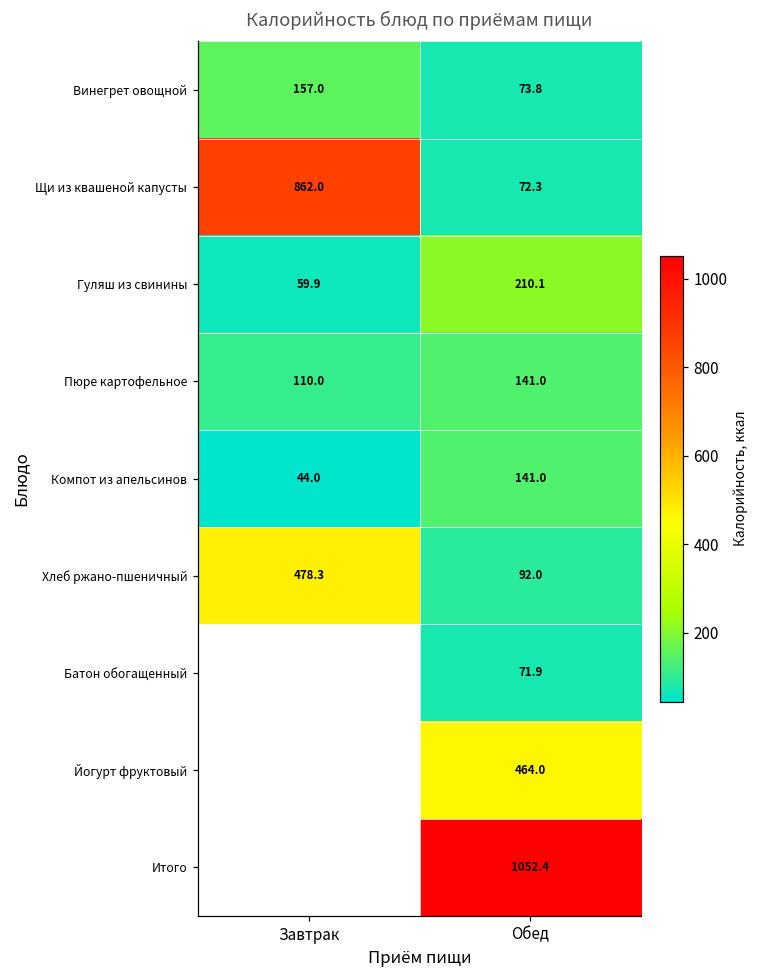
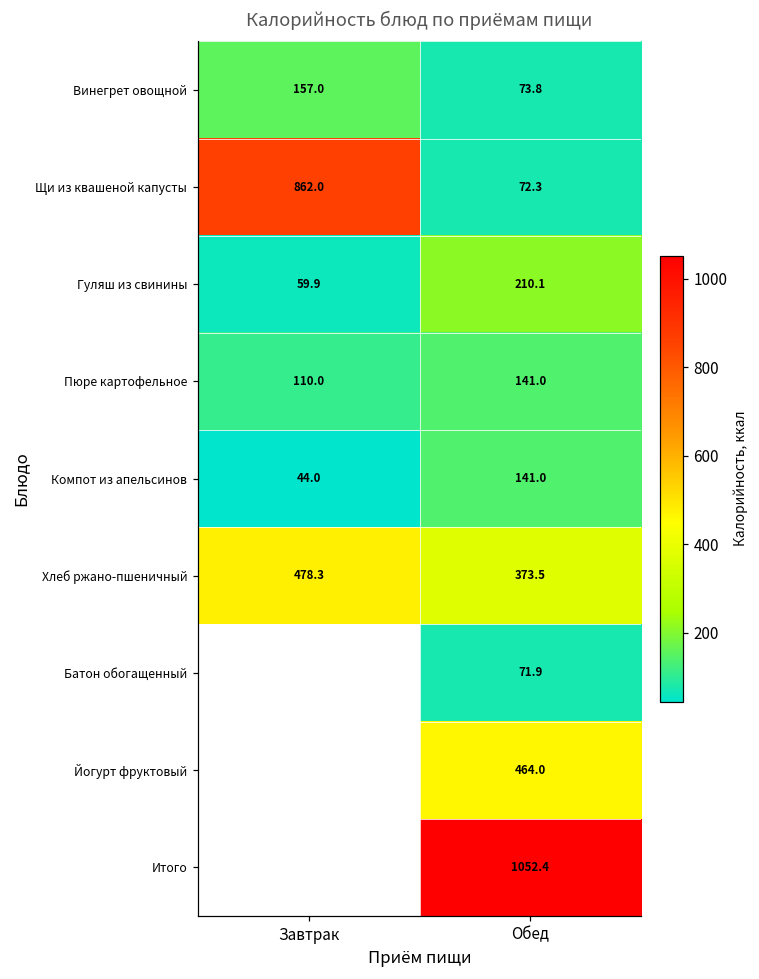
  {
    "Винегрет овощной": {
      "Завтрак": 157.0,
      "Обед": 73.8
    },
    "Щи из квашеной капусты": {
      "Завтрак": 862.0,
      "Обед": 72.3
    },
    "Гуляш из свинины": {
      "Завтрак": 59.9,
      "Обед": 210.1
    },
    "Пюре картофельное": {
      "Завтрак": 110.0,
      "Обед": 141.0
    },
    "Компот из апельсинов": {
      "Завтрак": 44.0,
      "Обед": 141.0
    },
    "Хлеб ржано-пшеничный": {
      "Завтрак": 478.3,
-     "Обед": 92.0
+     "Обед": 373.5
    },
    "Батон обогащенный": {
      "Обед": 71.9
    },
    "Йогурт фруктовый": {
      "Обед": 464.0
    },
    "Итого": {
      "Обед": 1052.4
    }
  }
